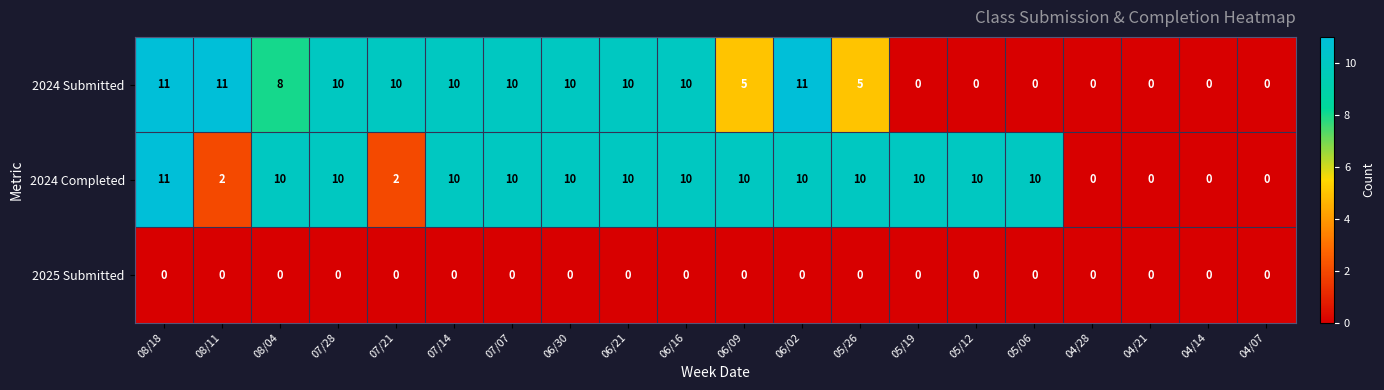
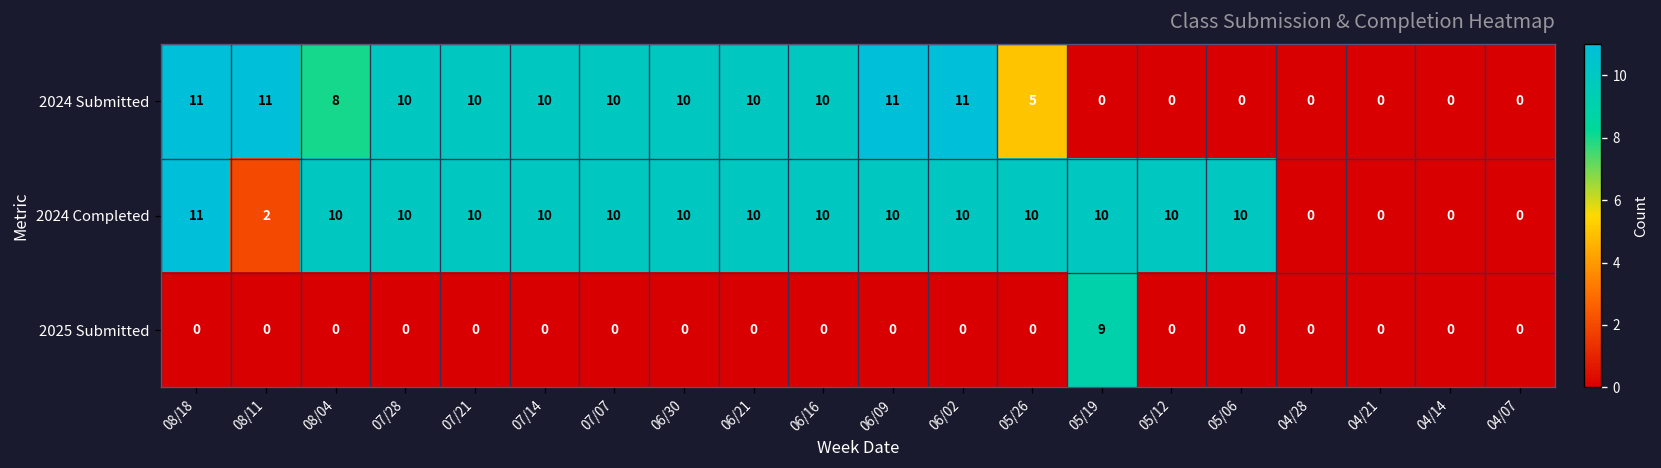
  {
    "2024 Submitted": {
      "08/18": 11,
      "08/11": 11,
      "08/04": 8,
      "07/28": 10,
      "07/21": 10,
      "07/14": 10,
      "07/07": 10,
      "06/30": 10,
      "06/21": 10,
      "06/16": 10,
-     "06/09": 5,
+     "06/09": 11,
      "06/02": 11,
      "05/26": 5,
      "05/19": 0,
      "05/12": 0,
      "05/06": 0,
      "04/28": 0,
      "04/21": 0,
      "04/14": 0,
      "04/07": 0
    },
    "2024 Completed": {
      "08/18": 11,
      "08/11": 2,
      "08/04": 10,
      "07/28": 10,
-     "07/21": 2,
+     "07/21": 10,
      "07/14": 10,
      "07/07": 10,
      "06/30": 10,
      "06/21": 10,
      "06/16": 10,
      "06/09": 10,
      "06/02": 10,
      "05/26": 10,
      "05/19": 10,
      "05/12": 10,
      "05/06": 10,
      "04/28": 0,
      "04/21": 0,
      "04/14": 0,
      "04/07": 0
    },
    "2025 Submitted": {
      "08/18": 0,
      "08/11": 0,
      "08/04": 0,
      "07/28": 0,
      "07/21": 0,
      "07/14": 0,
      "07/07": 0,
      "06/30": 0,
      "06/21": 0,
      "06/16": 0,
      "06/09": 0,
      "06/02": 0,
      "05/26": 0,
-     "05/19": 0,
+     "05/19": 9,
      "05/12": 0,
      "05/06": 0,
      "04/28": 0,
      "04/21": 0,
      "04/14": 0,
      "04/07": 0
    }
  }
